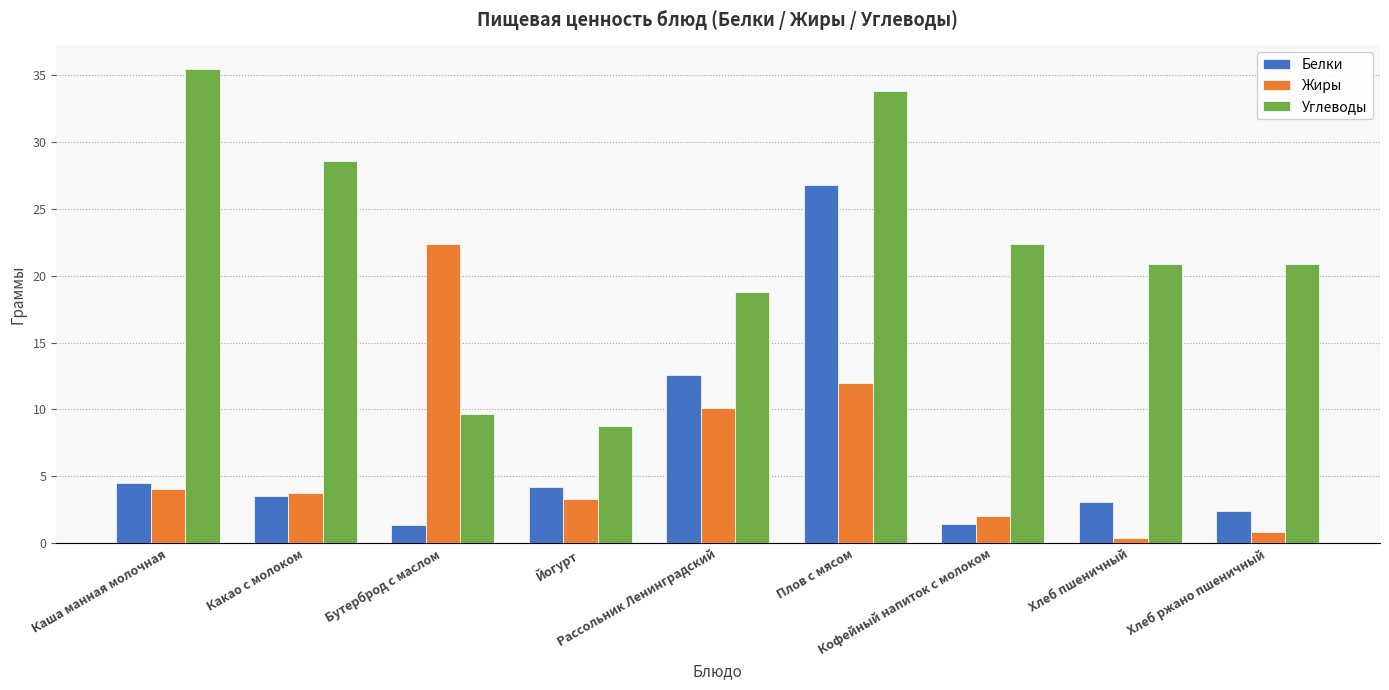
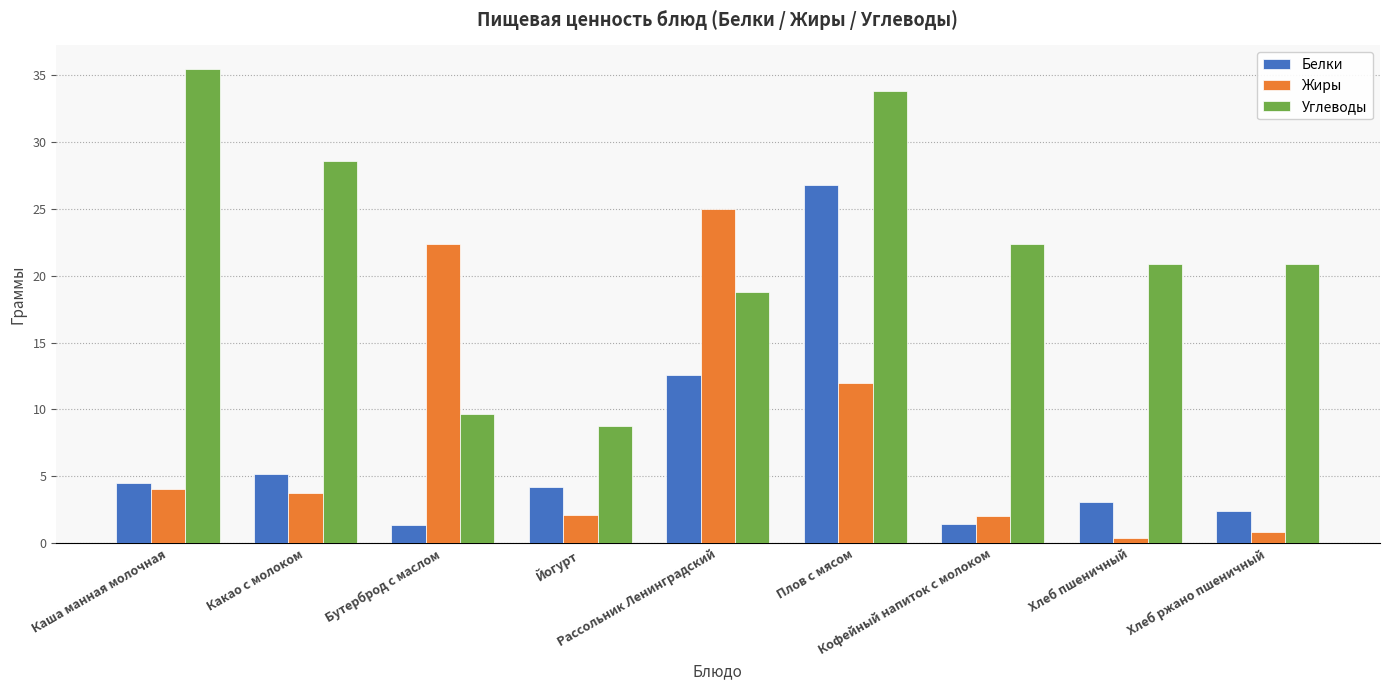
  {
    "Белки": {
      "Каша манная молочная": 4.5,
-     "Какао с молоком": 3.5,
+     "Какао с молоком": 5.2,
      "Бутерброд с маслом": 1.4,
      "Йогурт": 4.2,
      "Рассольник Ленинградский": 12.6,
      "Плов с мясом": 26.8,
      "Кофейный напиток с молоком": 1.4,
      "Хлеб пшеничный": 3.1,
      "Хлеб ржано пшеничный": 2.4
    },
    "Жиры": {
      "Каша манная молочная": 4.1,
      "Какао с молоком": 3.7,
      "Бутерброд с маслом": 22.4,
-     "Йогурт": 3.3,
-     "Рассольник Ленинградский": 10.1,
+     "Йогурт": 2.1,
+     "Рассольник Ленинградский": 25.0,
      "Плов с мясом": 12.0,
      "Кофейный напиток с молоком": 2.0,
      "Хлеб пшеничный": 0.4,
      "Хлеб ржано пшеничный": 0.8
    },
    "Углеводы": {
      "Каша манная молочная": 35.5,
      "Какао с молоком": 28.6,
      "Бутерброд с маслом": 9.7,
      "Йогурт": 8.8,
      "Рассольник Ленинградский": 18.8,
      "Плов с мясом": 33.8,
      "Кофейный напиток с молоком": 22.4,
      "Хлеб пшеничный": 20.9,
      "Хлеб ржано пшеничный": 20.9
    }
  }
